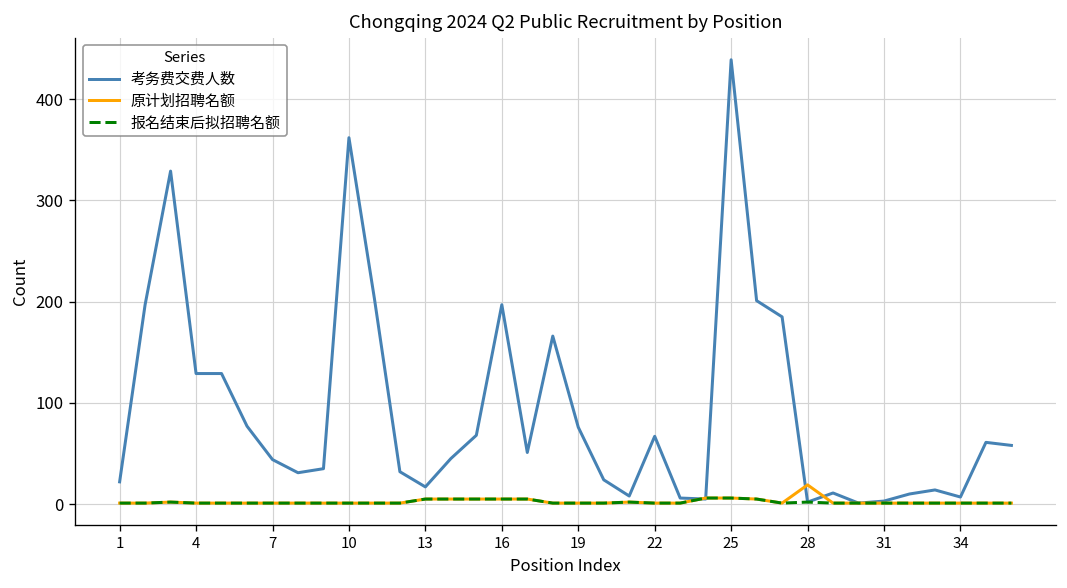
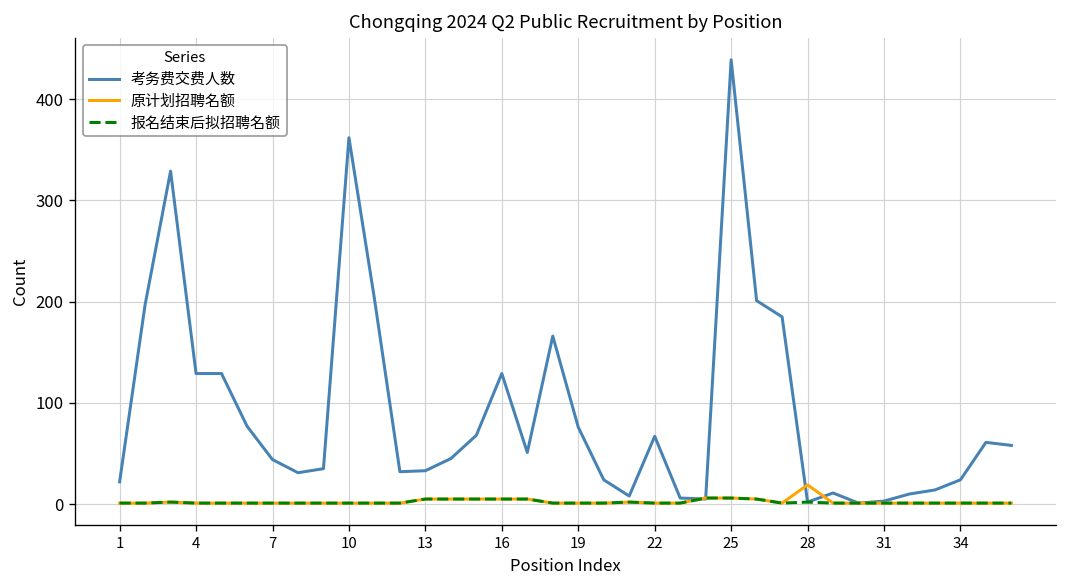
  {
    "考务费交费人数": {
      "1": 20,
      "4": 130,
      "7": 40,
      "10": 360,
-     "13": 20,
-     "16": 200,
+     "13": 30,
+     "16": 130,
      "19": 80,
      "22": 70,
      "25": 440,
-     "34": 10
+     "34": 20
    },
    "原计划招聘名额": {
      "28": 20
    }
  }
